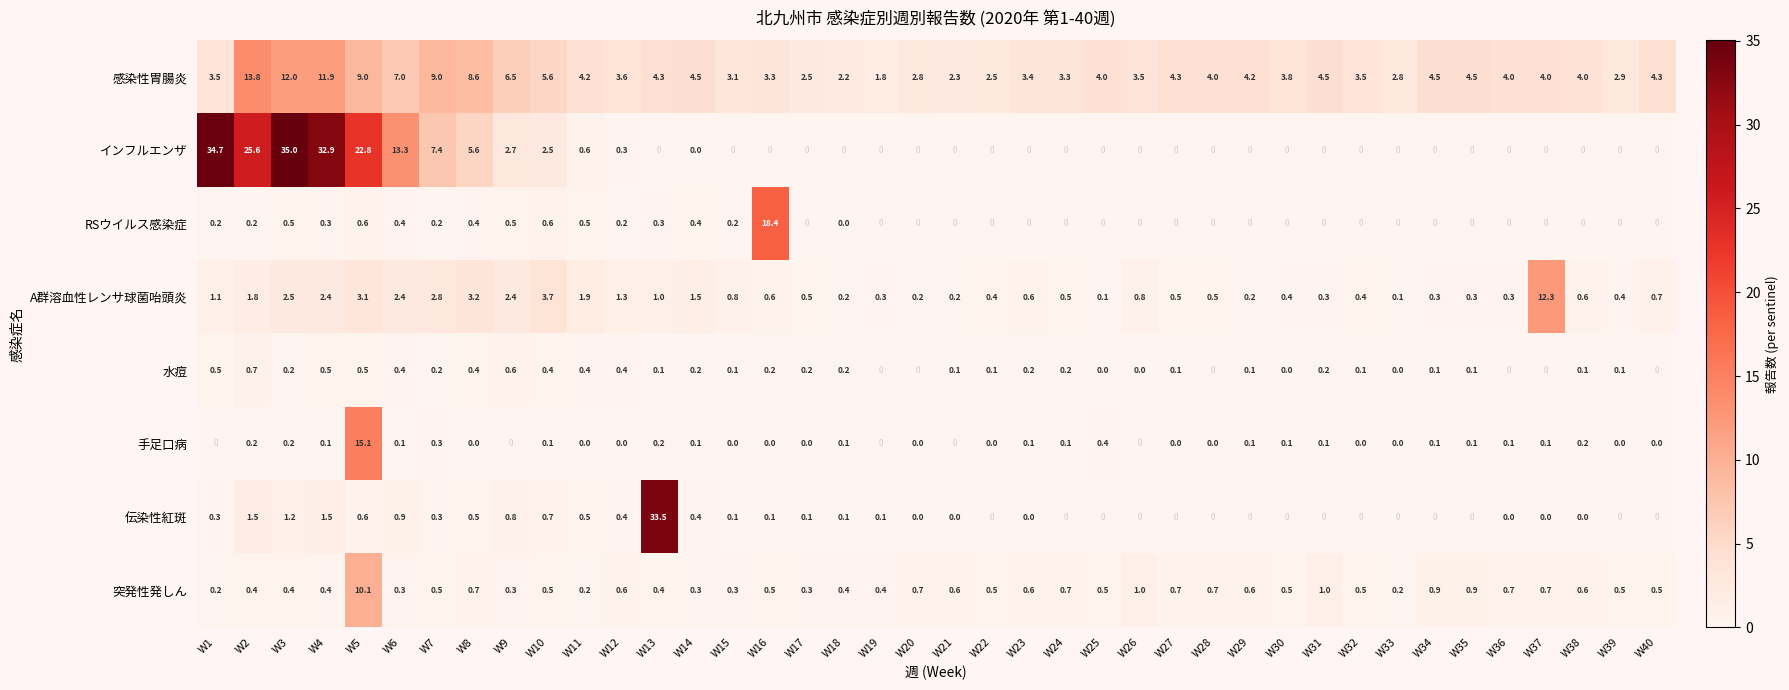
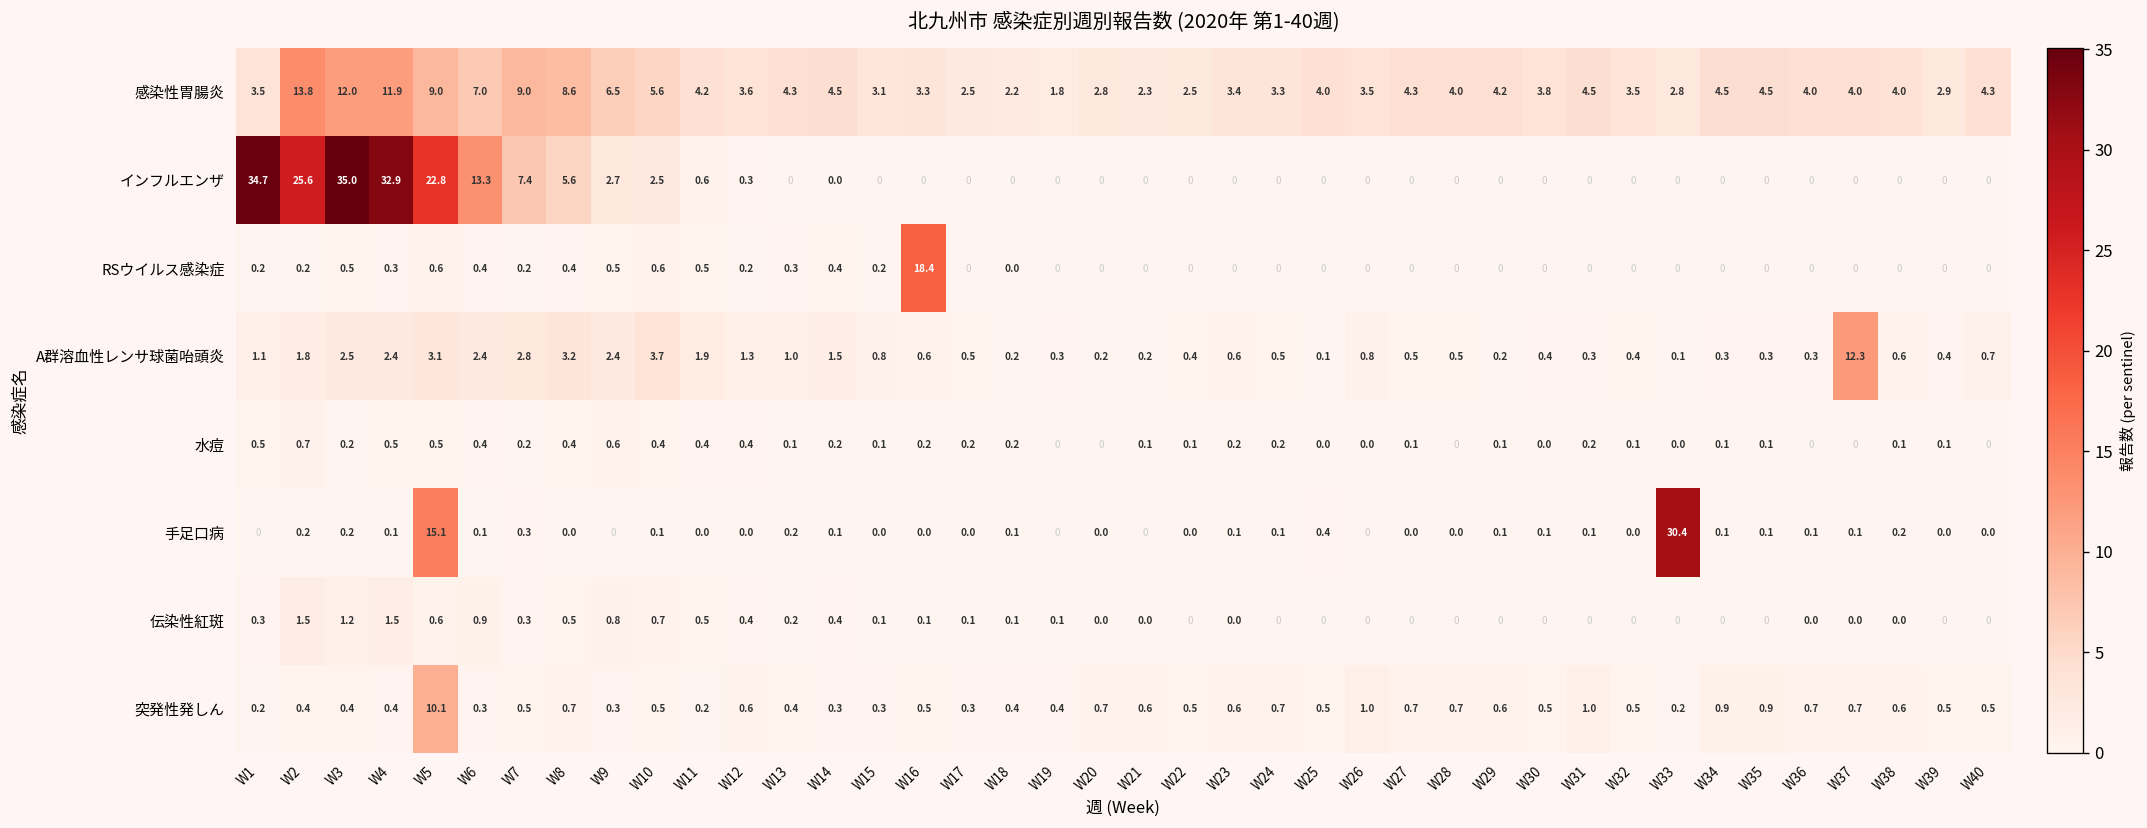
  {
    "手足口病": {
      "W1": 0,
      "W2": 0.2,
      "W3": 0.2,
      "W4": 0.1,
      "W5": 15.1,
      "W6": 0.1,
      "W7": 0.3,
      "W8": 0.0,
      "W9": 0,
      "W10": 0.1,
      "W11": 0.0,
      "W12": 0.0,
      "W13": 0.2,
      "W14": 0.1,
      "W15": 0.0,
      "W16": 0.0,
      "W17": 0.0,
      "W18": 0.1,
      "W19": 0,
      "W20": 0.0,
      "W21": 0,
      "W22": 0.0,
      "W23": 0.1,
      "W24": 0.1,
      "W25": 0.4,
      "W26": 0,
      "W27": 0.0,
      "W28": 0.0,
      "W29": 0.1,
      "W30": 0.1,
      "W31": 0.1,
      "W32": 0.0,
-     "W33": 0.0,
+     "W33": 30.4,
      "W34": 0.1,
      "W35": 0.1,
      "W36": 0.1,
      "W37": 0.1,
      "W38": 0.2,
      "W39": 0.0,
      "W40": 0.0
    },
    "伝染性紅斑": {
      "W1": 0.3,
      "W2": 1.5,
      "W3": 1.2,
      "W4": 1.5,
      "W5": 0.6,
      "W6": 0.9,
      "W7": 0.3,
      "W8": 0.5,
      "W9": 0.8,
      "W10": 0.7,
      "W11": 0.5,
      "W12": 0.4,
-     "W13": 33.5,
+     "W13": 0.2,
      "W14": 0.4,
      "W15": 0.1,
      "W16": 0.1,
      "W17": 0.1,
      "W18": 0.1,
      "W19": 0.1,
      "W20": 0.0,
      "W21": 0.0,
      "W22": 0,
      "W23": 0.0,
      "W24": 0,
      "W25": 0,
      "W26": 0,
      "W27": 0,
      "W28": 0,
      "W29": 0,
      "W30": 0,
      "W31": 0,
      "W32": 0,
      "W33": 0,
      "W34": 0,
      "W35": 0,
      "W36": 0.0,
      "W37": 0.0,
      "W38": 0.0,
      "W39": 0,
      "W40": 0
    }
  }
